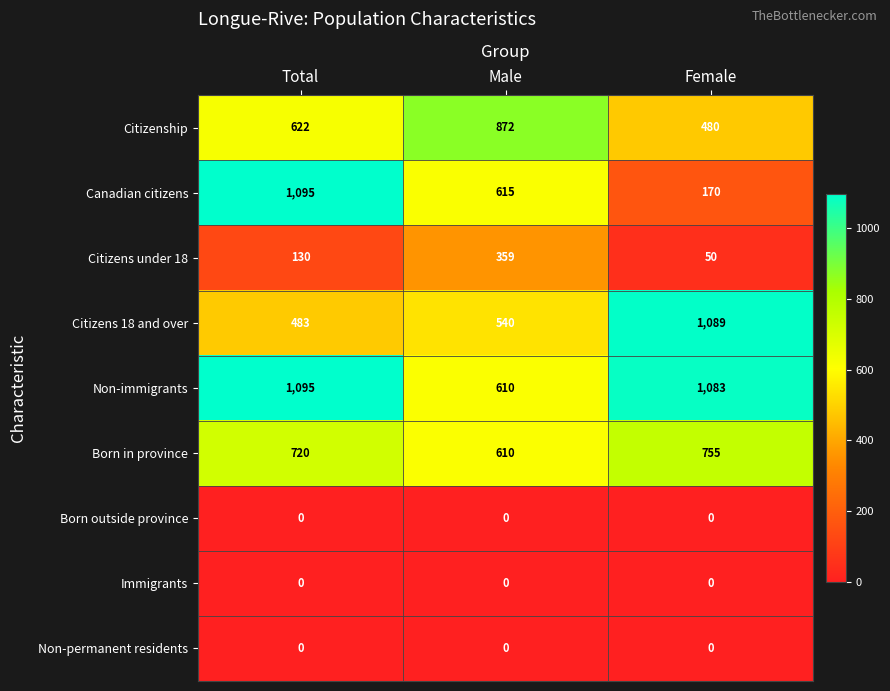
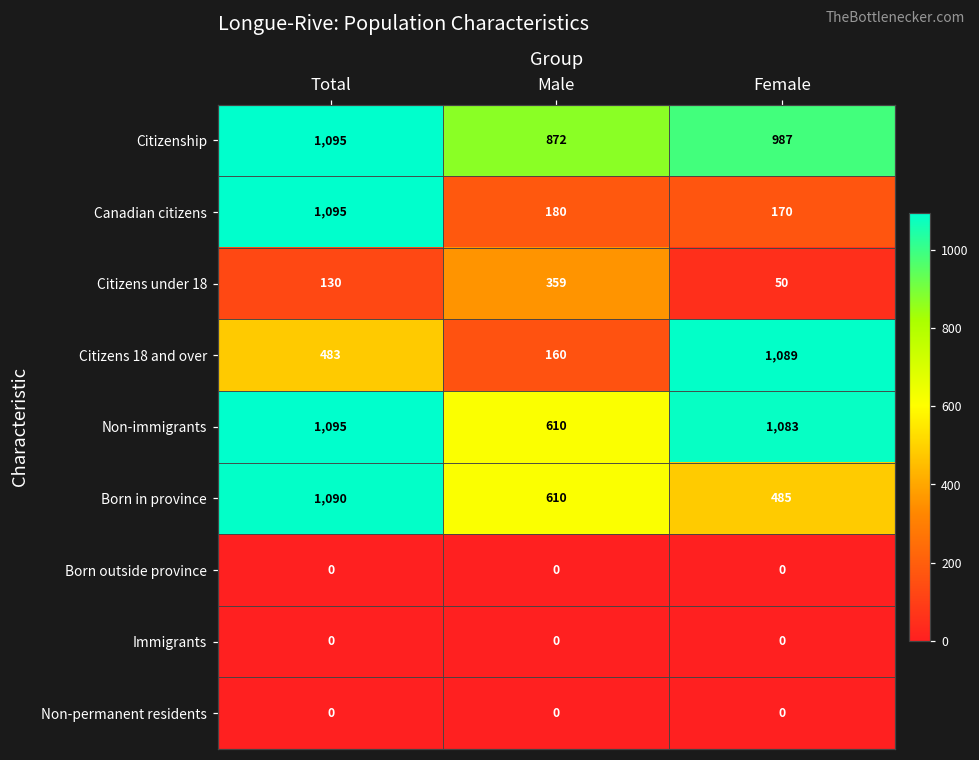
  {
    "Citizenship": {
-     "Total": "622",
+     "Total": "1,095",
      "Male": "872",
-     "Female": "480"
+     "Female": "987"
    },
    "Canadian citizens": {
      "Total": "1,095",
-     "Male": "615",
+     "Male": "180",
      "Female": "170"
    },
    "Citizens under 18": {
      "Total": "130",
      "Male": "359",
      "Female": "50"
    },
    "Citizens 18 and over": {
      "Total": "483",
-     "Male": "540",
+     "Male": "160",
      "Female": "1,089"
    },
    "Non-immigrants": {
      "Total": "1,095",
      "Male": "610",
      "Female": "1,083"
    },
    "Born in province": {
-     "Total": "720",
+     "Total": "1,090",
      "Male": "610",
-     "Female": "755"
+     "Female": "485"
    },
    "Born outside province": {
      "Total": "0",
      "Male": "0",
      "Female": "0"
    },
    "Immigrants": {
      "Total": "0",
      "Male": "0",
      "Female": "0"
    },
    "Non-permanent residents": {
      "Total": "0",
      "Male": "0",
      "Female": "0"
    }
  }
